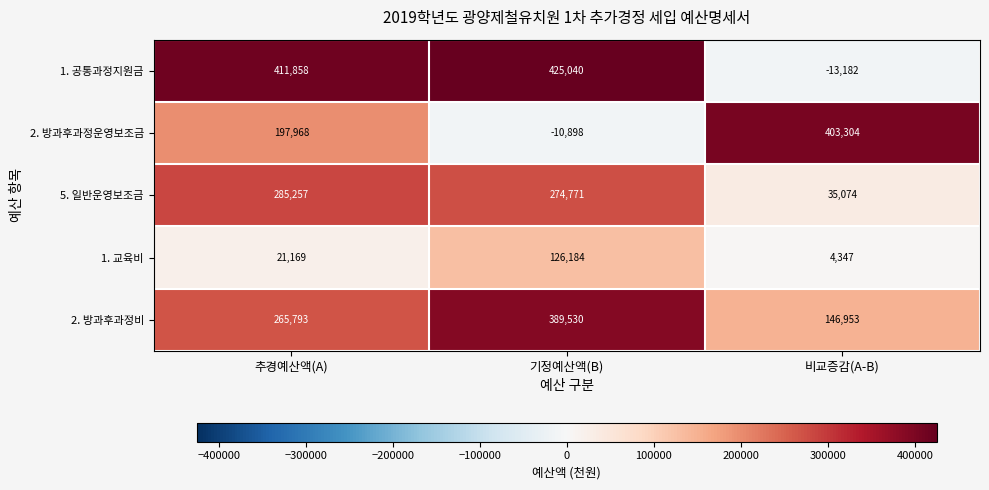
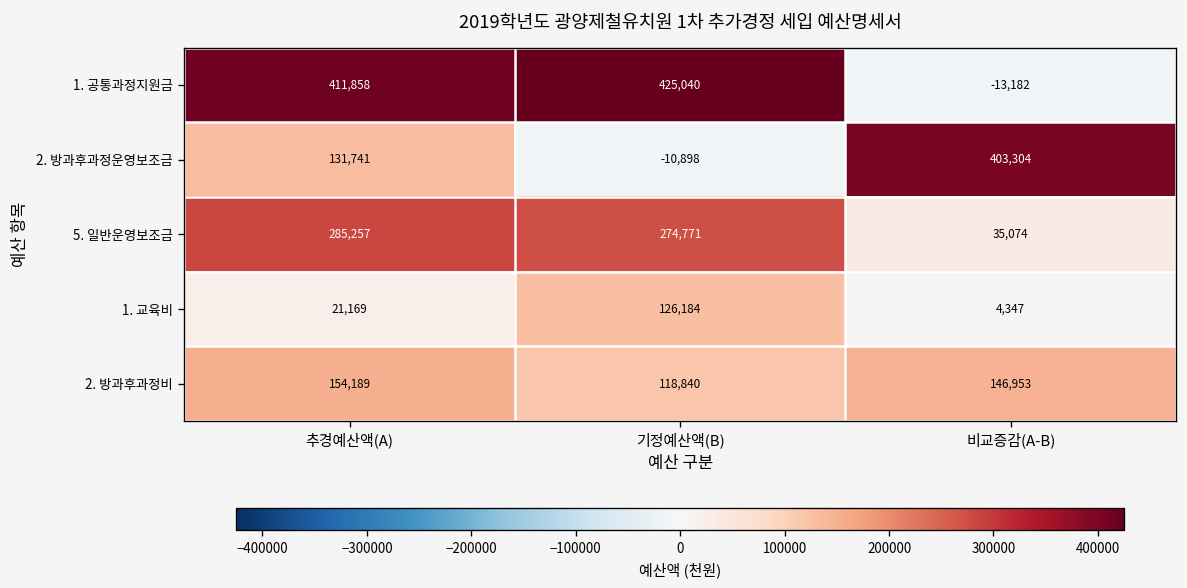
  {
    "1. 공통과정지원금": {
      "추경예산액(A)": "411,858",
      "기정예산액(B)": "425,040",
      "비교증감(A-B)": "-13,182"
    },
    "2. 방과후과정운영보조금": {
-     "추경예산액(A)": "197,968",
+     "추경예산액(A)": "131,741",
      "기정예산액(B)": "-10,898",
      "비교증감(A-B)": "403,304"
    },
    "5. 일반운영보조금": {
      "추경예산액(A)": "285,257",
      "기정예산액(B)": "274,771",
      "비교증감(A-B)": "35,074"
    },
    "1. 교육비": {
      "추경예산액(A)": "21,169",
      "기정예산액(B)": "126,184",
      "비교증감(A-B)": "4,347"
    },
    "2. 방과후과정비": {
-     "추경예산액(A)": "265,793",
-     "기정예산액(B)": "389,530",
+     "추경예산액(A)": "154,189",
+     "기정예산액(B)": "118,840",
      "비교증감(A-B)": "146,953"
    }
  }
